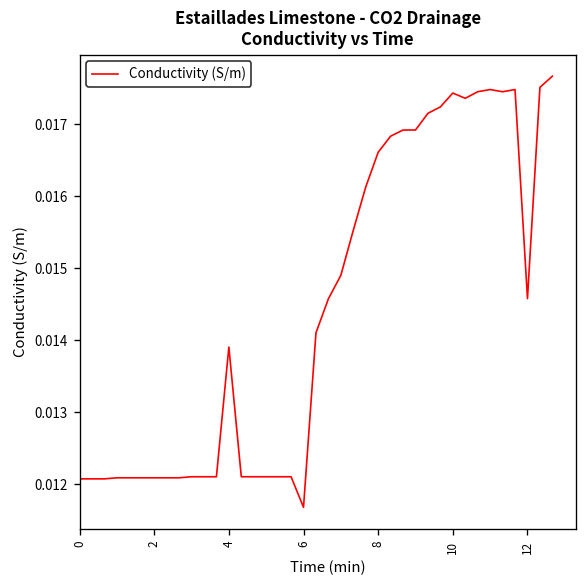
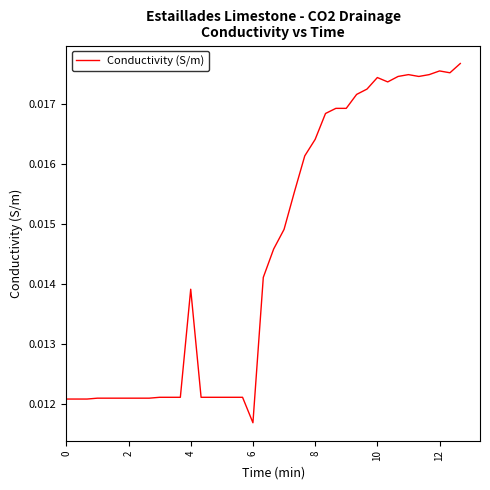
  {
    "0": 0.0121,
    "2": 0.0121,
    "4": 0.0139,
    "6": 0.0117,
-   "8": 0.0166,
+   "8": 0.0164,
    "10": 0.0174,
-   "12": 0.0146
+   "12": 0.0175
  }
